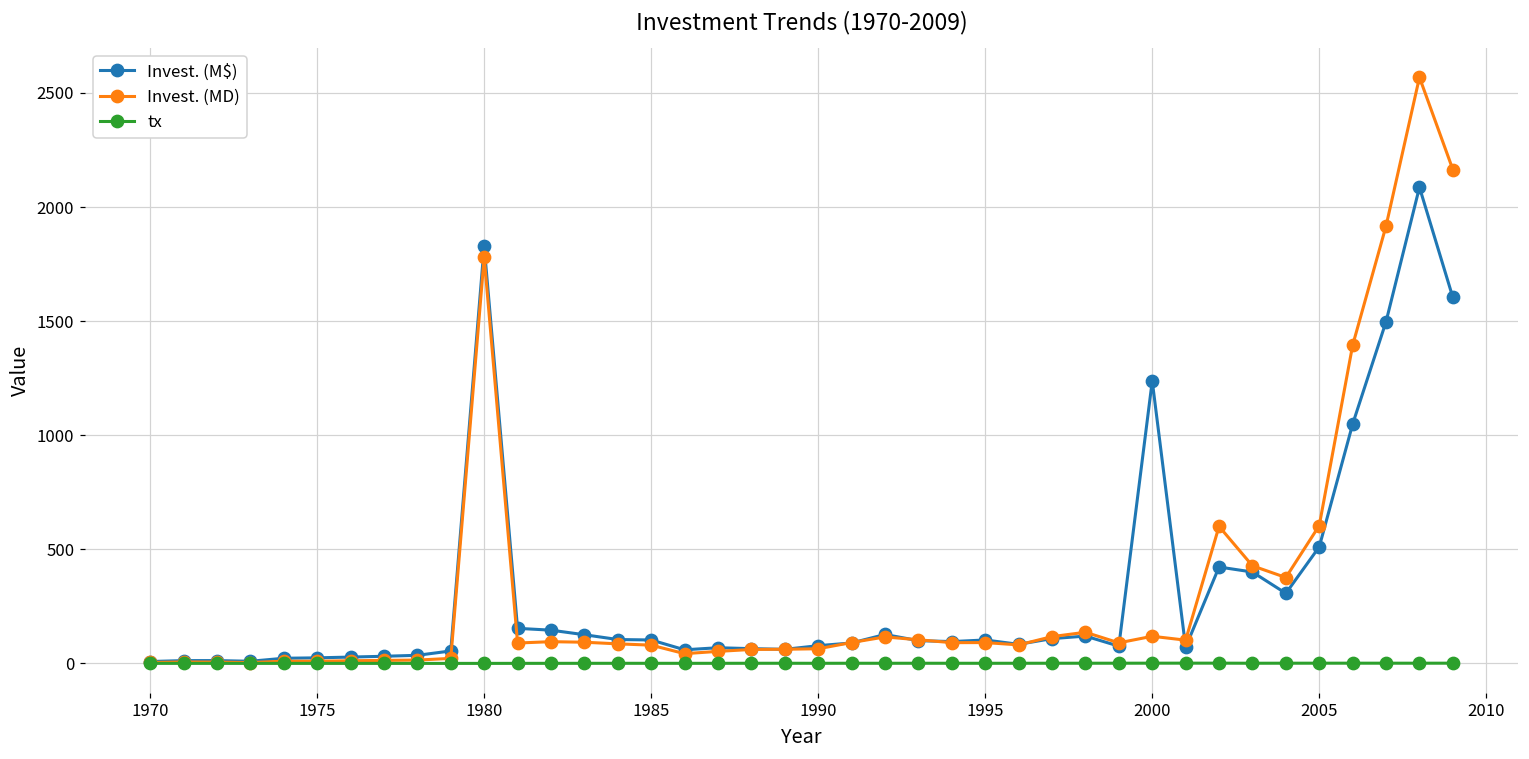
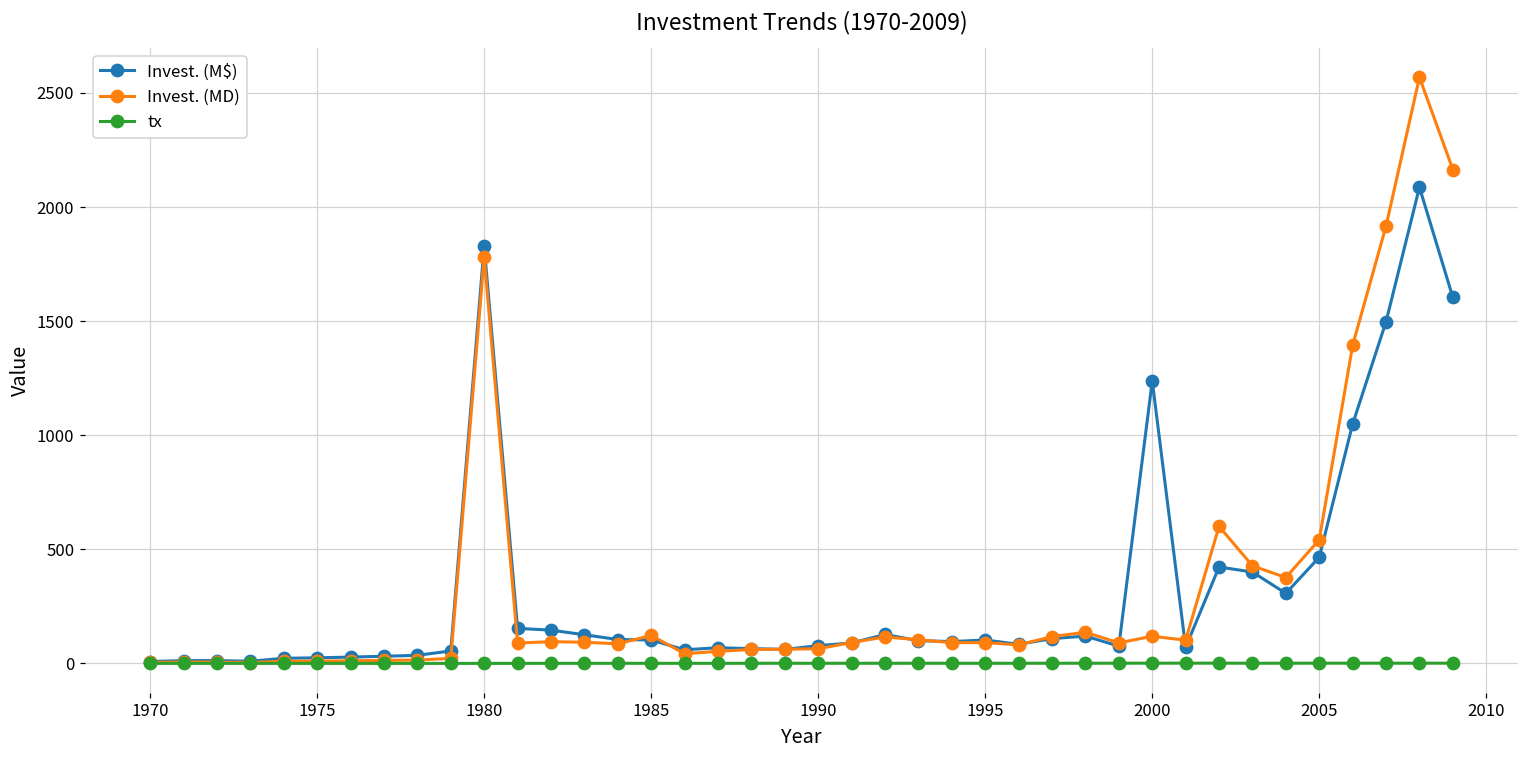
  {
    "Invest. (M$)": {
      "1975": 20,
      "1980": 1830,
      "1985": 100,
      "1990": 80,
      "2000": 1240,
-     "2005": 510
+     "2005": 470
    },
    "Invest. (MD)": {
      "1980": 1780,
-     "1985": 80,
+     "1985": 120,
      "1990": 60,
      "2000": 120,
-     "2005": 600
+     "2005": 540
    },
    "tx": {
      "1980": 0,
      "1985": 0,
      "1990": 0,
      "1995": 0,
      "2000": 0,
      "2005": 0
    }
  }
